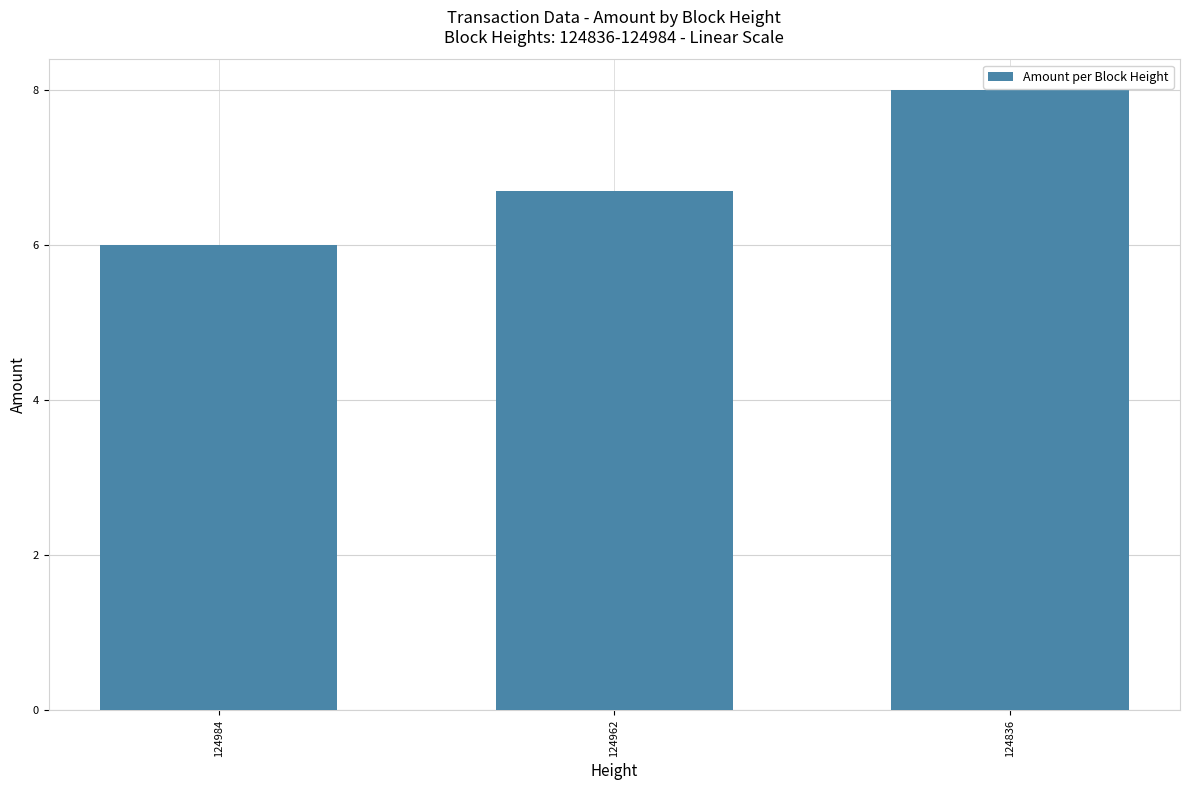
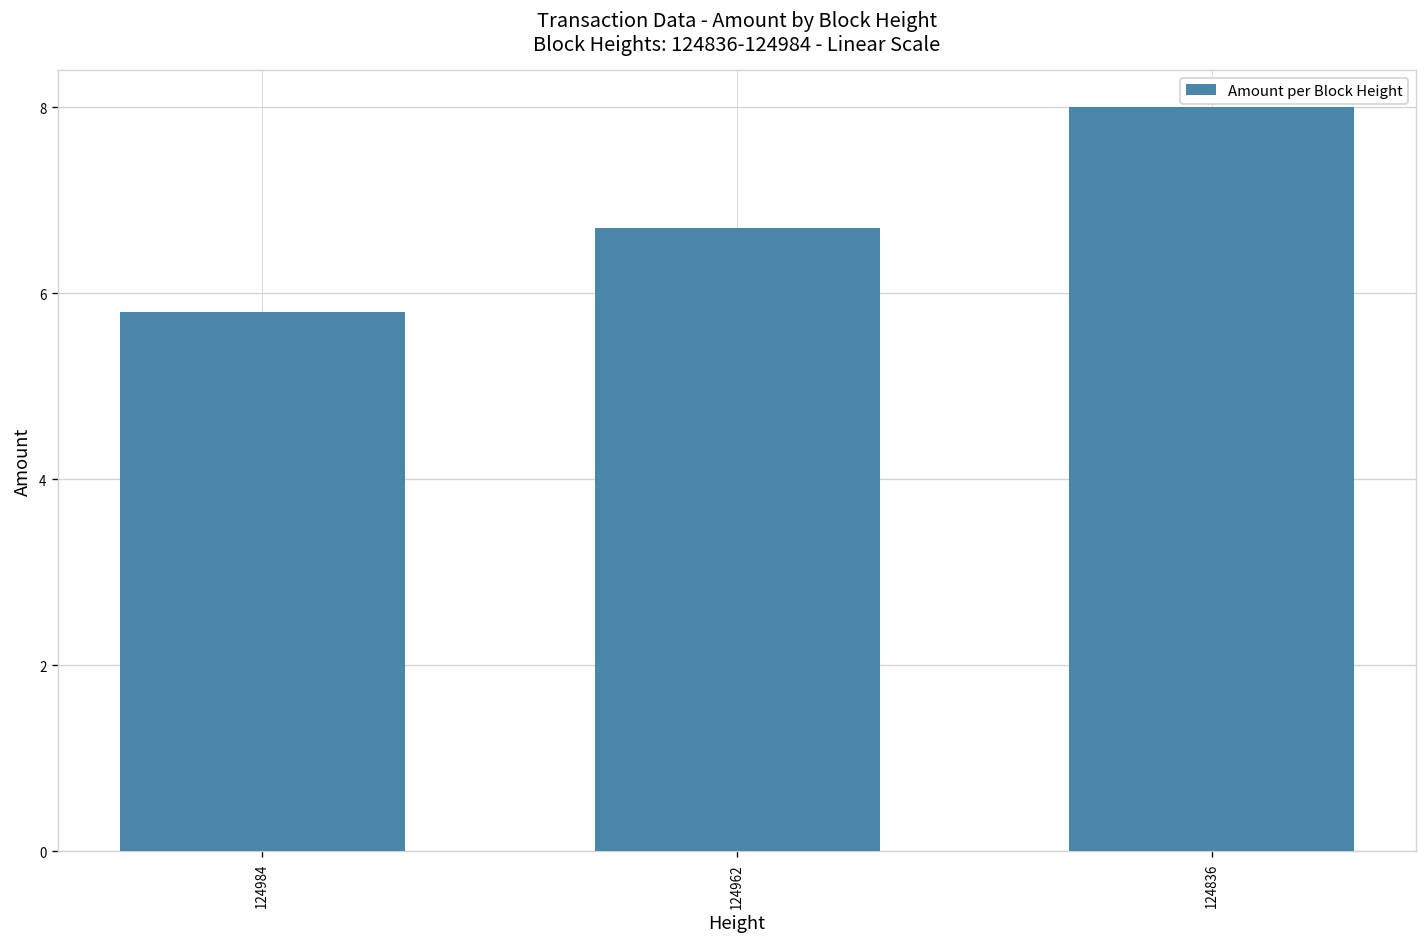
  {
-   "124984": 6.0,
+   "124984": 5.8,
    "124962": 6.7,
    "124836": 8.0
  }
